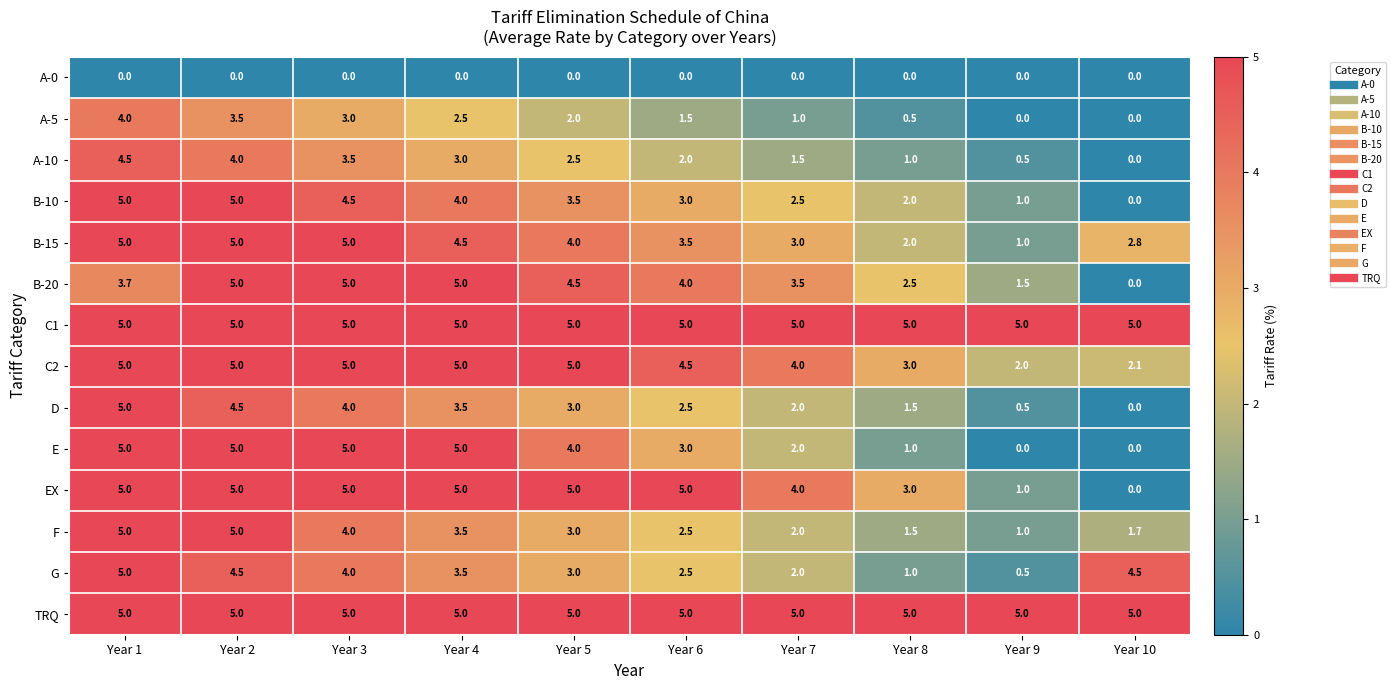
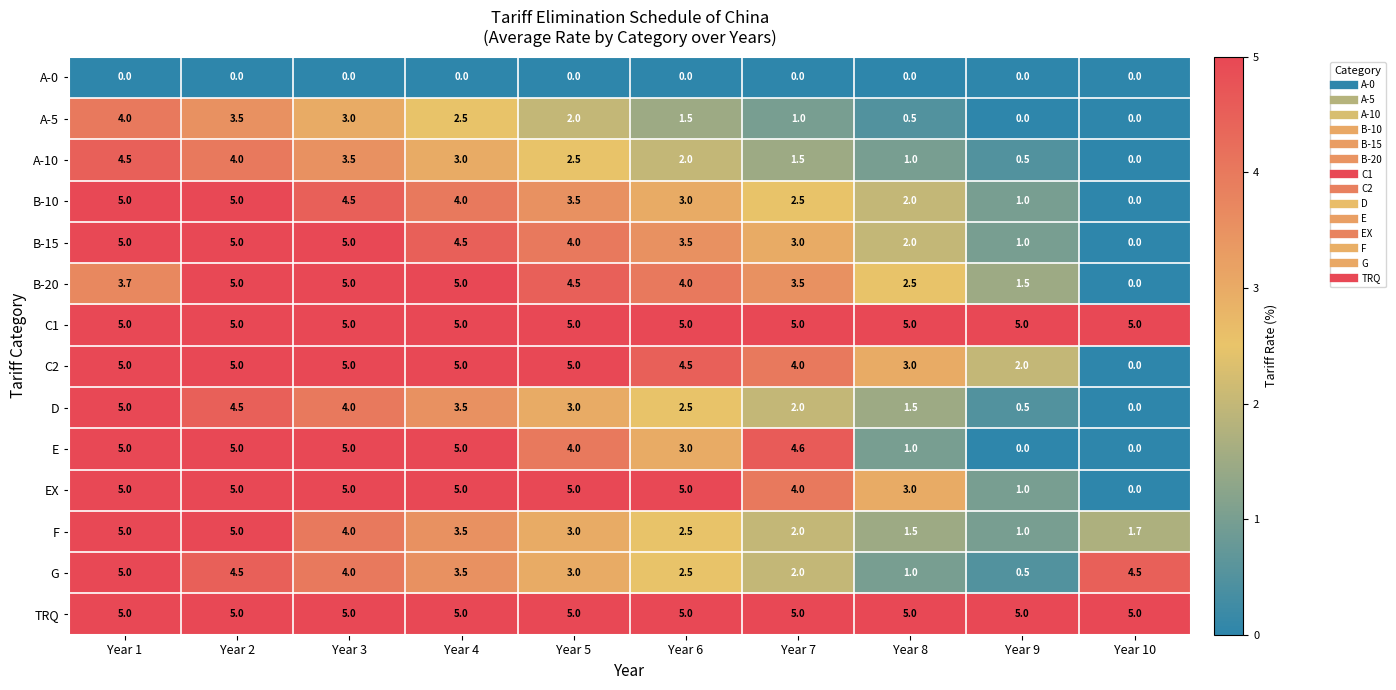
  {
    "A-0": {
      "Year 1": 0.0,
      "Year 2": 0.0,
      "Year 3": 0.0,
      "Year 4": 0.0,
      "Year 5": 0.0,
      "Year 6": 0.0,
      "Year 7": 0.0,
      "Year 8": 0.0,
      "Year 9": 0.0,
      "Year 10": 0.0
    },
    "A-5": {
      "Year 1": 4.0,
      "Year 2": 3.5,
      "Year 3": 3.0,
      "Year 4": 2.5,
      "Year 5": 2.0,
      "Year 6": 1.5,
      "Year 7": 1.0,
      "Year 8": 0.5,
      "Year 9": 0.0,
      "Year 10": 0.0
    },
    "A-10": {
      "Year 1": 4.5,
      "Year 2": 4.0,
      "Year 3": 3.5,
      "Year 4": 3.0,
      "Year 5": 2.5,
      "Year 6": 2.0,
      "Year 7": 1.5,
      "Year 8": 1.0,
      "Year 9": 0.5,
      "Year 10": 0.0
    },
    "B-10": {
      "Year 1": 5.0,
      "Year 2": 5.0,
      "Year 3": 4.5,
      "Year 4": 4.0,
      "Year 5": 3.5,
      "Year 6": 3.0,
      "Year 7": 2.5,
      "Year 8": 2.0,
      "Year 9": 1.0,
      "Year 10": 0.0
    },
    "B-15": {
      "Year 1": 5.0,
      "Year 2": 5.0,
      "Year 3": 5.0,
      "Year 4": 4.5,
      "Year 5": 4.0,
      "Year 6": 3.5,
      "Year 7": 3.0,
      "Year 8": 2.0,
      "Year 9": 1.0,
-     "Year 10": 2.8
+     "Year 10": 0.0
    },
    "B-20": {
      "Year 1": 3.7,
      "Year 2": 5.0,
      "Year 3": 5.0,
      "Year 4": 5.0,
      "Year 5": 4.5,
      "Year 6": 4.0,
      "Year 7": 3.5,
      "Year 8": 2.5,
      "Year 9": 1.5,
      "Year 10": 0.0
    },
    "C1": {
      "Year 1": 5.0,
      "Year 2": 5.0,
      "Year 3": 5.0,
      "Year 4": 5.0,
      "Year 5": 5.0,
      "Year 6": 5.0,
      "Year 7": 5.0,
      "Year 8": 5.0,
      "Year 9": 5.0,
      "Year 10": 5.0
    },
    "C2": {
      "Year 1": 5.0,
      "Year 2": 5.0,
      "Year 3": 5.0,
      "Year 4": 5.0,
      "Year 5": 5.0,
      "Year 6": 4.5,
      "Year 7": 4.0,
      "Year 8": 3.0,
      "Year 9": 2.0,
-     "Year 10": 2.1
+     "Year 10": 0.0
    },
    "D": {
      "Year 1": 5.0,
      "Year 2": 4.5,
      "Year 3": 4.0,
      "Year 4": 3.5,
      "Year 5": 3.0,
      "Year 6": 2.5,
      "Year 7": 2.0,
      "Year 8": 1.5,
      "Year 9": 0.5,
      "Year 10": 0.0
    },
    "E": {
      "Year 1": 5.0,
      "Year 2": 5.0,
      "Year 3": 5.0,
      "Year 4": 5.0,
      "Year 5": 4.0,
      "Year 6": 3.0,
-     "Year 7": 2.0,
+     "Year 7": 4.6,
      "Year 8": 1.0,
      "Year 9": 0.0,
      "Year 10": 0.0
    },
    "EX": {
      "Year 1": 5.0,
      "Year 2": 5.0,
      "Year 3": 5.0,
      "Year 4": 5.0,
      "Year 5": 5.0,
      "Year 6": 5.0,
      "Year 7": 4.0,
      "Year 8": 3.0,
      "Year 9": 1.0,
      "Year 10": 0.0
    },
    "F": {
      "Year 1": 5.0,
      "Year 2": 5.0,
      "Year 3": 4.0,
      "Year 4": 3.5,
      "Year 5": 3.0,
      "Year 6": 2.5,
      "Year 7": 2.0,
      "Year 8": 1.5,
      "Year 9": 1.0,
      "Year 10": 1.7
    },
    "G": {
      "Year 1": 5.0,
      "Year 2": 4.5,
      "Year 3": 4.0,
      "Year 4": 3.5,
      "Year 5": 3.0,
      "Year 6": 2.5,
      "Year 7": 2.0,
      "Year 8": 1.0,
      "Year 9": 0.5,
      "Year 10": 4.5
    },
    "TRQ": {
      "Year 1": 5.0,
      "Year 2": 5.0,
      "Year 3": 5.0,
      "Year 4": 5.0,
      "Year 5": 5.0,
      "Year 6": 5.0,
      "Year 7": 5.0,
      "Year 8": 5.0,
      "Year 9": 5.0,
      "Year 10": 5.0
    }
  }
